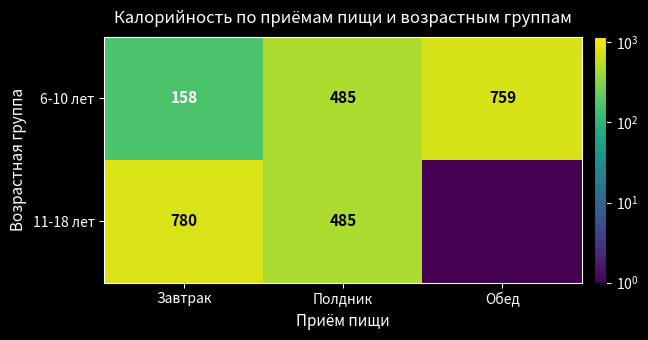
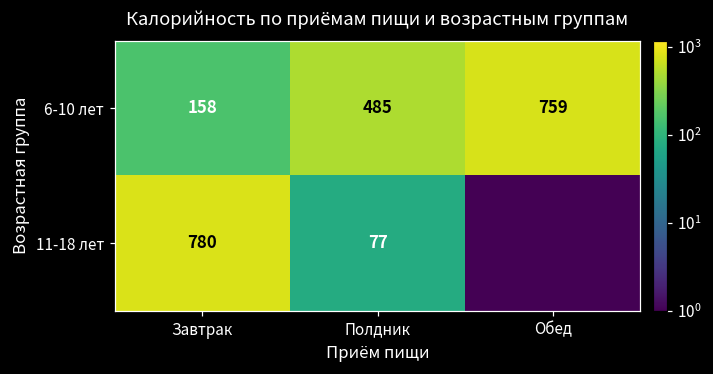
  {
    "6-10 лет": {
      "Завтрак": 158,
      "Полдник": 485,
      "Обед": 759
    },
    "11-18 лет": {
      "Завтрак": 780,
-     "Полдник": 485
+     "Полдник": 77
    }
  }
